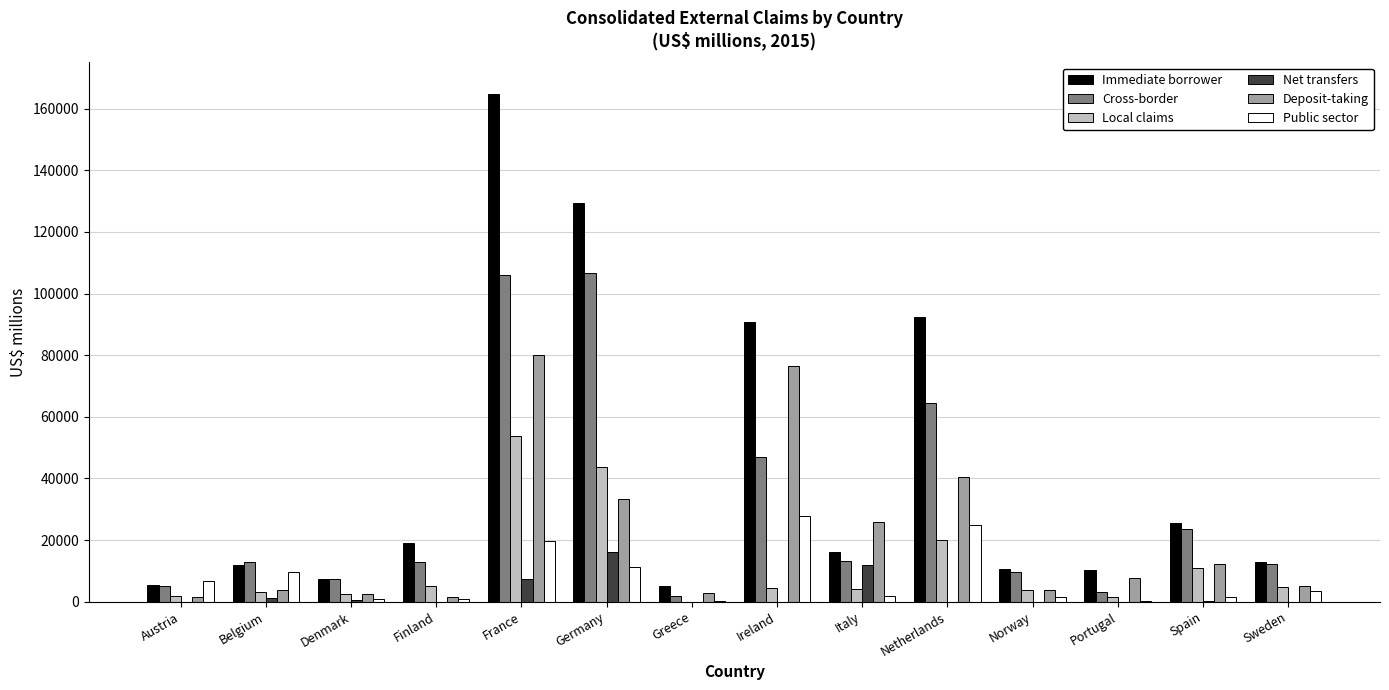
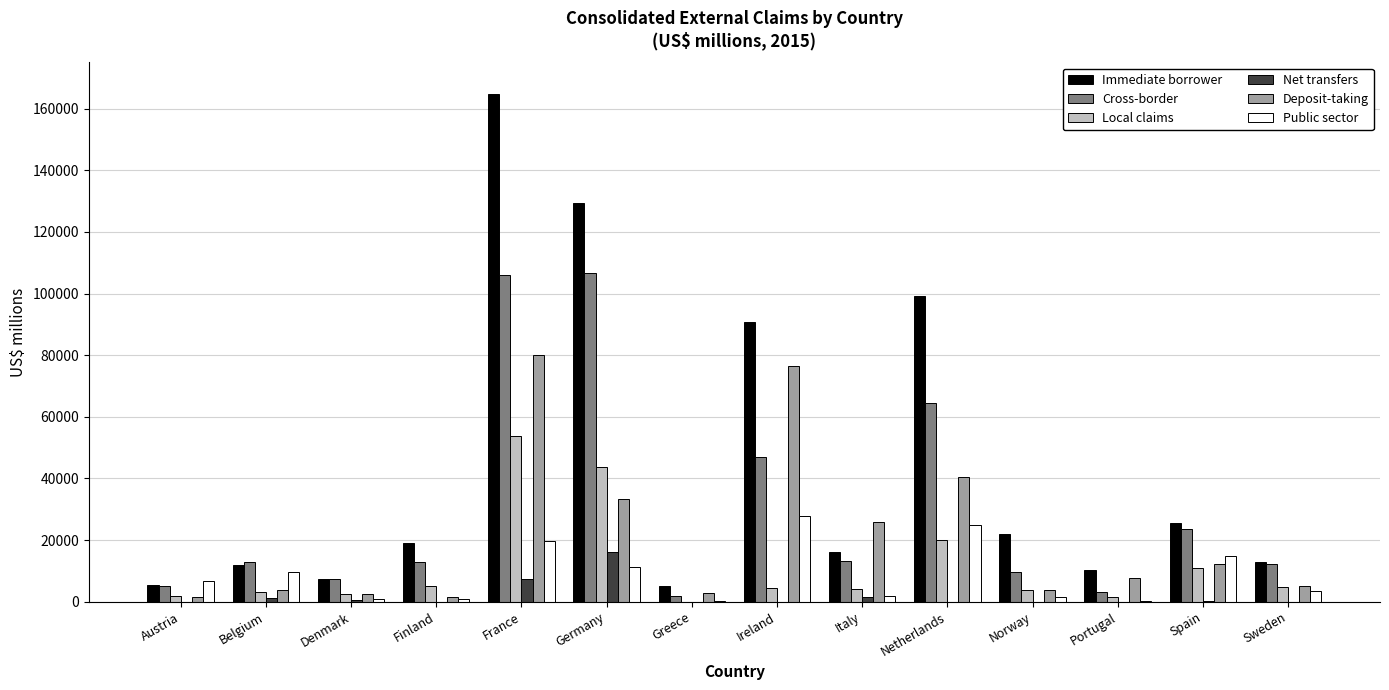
  {
    "Immediate borrower": {
      "Austria": 6000,
      "Belgium": 12000,
      "Denmark": 7000,
      "Finland": 19000,
      "France": 165000,
      "Germany": 129000,
      "Greece": 5000,
      "Ireland": 91000,
      "Italy": 16000,
-     "Netherlands": 92000,
-     "Norway": 11000,
+     "Netherlands": 99000,
+     "Norway": 22000,
      "Portugal": 10000,
      "Spain": 26000,
      "Sweden": 13000
    },
    "Net transfers": {
      "Belgium": 1000,
      "France": 7000,
      "Germany": 16000,
-     "Italy": 12000
+     "Italy": 1000
    },
    "Public sector": {
      "Austria": 7000,
      "Belgium": 10000,
      "Denmark": 1000,
      "Finland": 1000,
      "France": 20000,
      "Germany": 11000,
      "Ireland": 28000,
      "Italy": 2000,
      "Netherlands": 25000,
      "Norway": 1000,
-     "Spain": 1000,
+     "Spain": 15000,
      "Sweden": 3000
    }
  }
